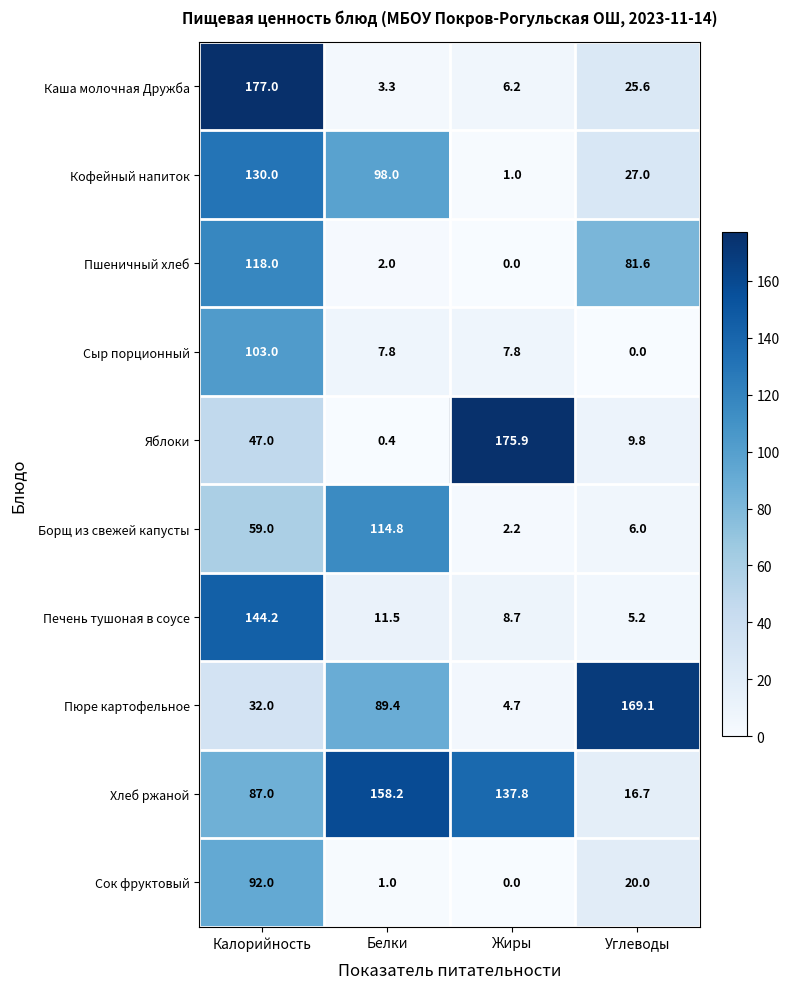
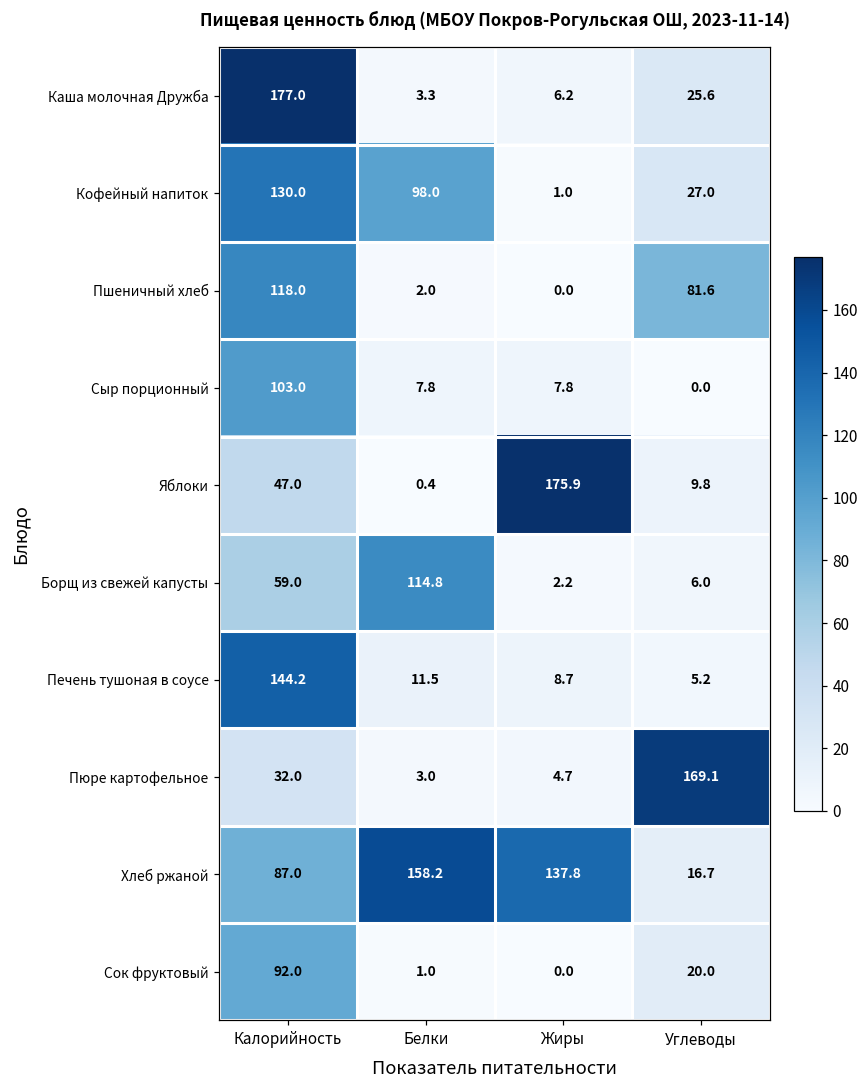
  {
    "Каша молочная Дружба": {
      "Калорийность": 177.0,
      "Белки": 3.3,
      "Жиры": 6.2,
      "Углеводы": 25.6
    },
    "Кофейный напиток": {
      "Калорийность": 130.0,
      "Белки": 98.0,
      "Жиры": 1.0,
      "Углеводы": 27.0
    },
    "Пшеничный хлеб": {
      "Калорийность": 118.0,
      "Белки": 2.0,
      "Жиры": 0.0,
      "Углеводы": 81.6
    },
    "Сыр порционный": {
      "Калорийность": 103.0,
      "Белки": 7.8,
      "Жиры": 7.8,
      "Углеводы": 0.0
    },
    "Яблоки": {
      "Калорийность": 47.0,
      "Белки": 0.4,
      "Жиры": 175.9,
      "Углеводы": 9.8
    },
    "Борщ из свежей капусты": {
      "Калорийность": 59.0,
      "Белки": 114.8,
      "Жиры": 2.2,
      "Углеводы": 6.0
    },
    "Печень тушоная в соусе": {
      "Калорийность": 144.2,
      "Белки": 11.5,
      "Жиры": 8.7,
      "Углеводы": 5.2
    },
    "Пюре картофельное": {
      "Калорийность": 32.0,
-     "Белки": 89.4,
+     "Белки": 3.0,
      "Жиры": 4.7,
      "Углеводы": 169.1
    },
    "Хлеб ржаной": {
      "Калорийность": 87.0,
      "Белки": 158.2,
      "Жиры": 137.8,
      "Углеводы": 16.7
    },
    "Сок фруктовый": {
      "Калорийность": 92.0,
      "Белки": 1.0,
      "Жиры": 0.0,
      "Углеводы": 20.0
    }
  }
